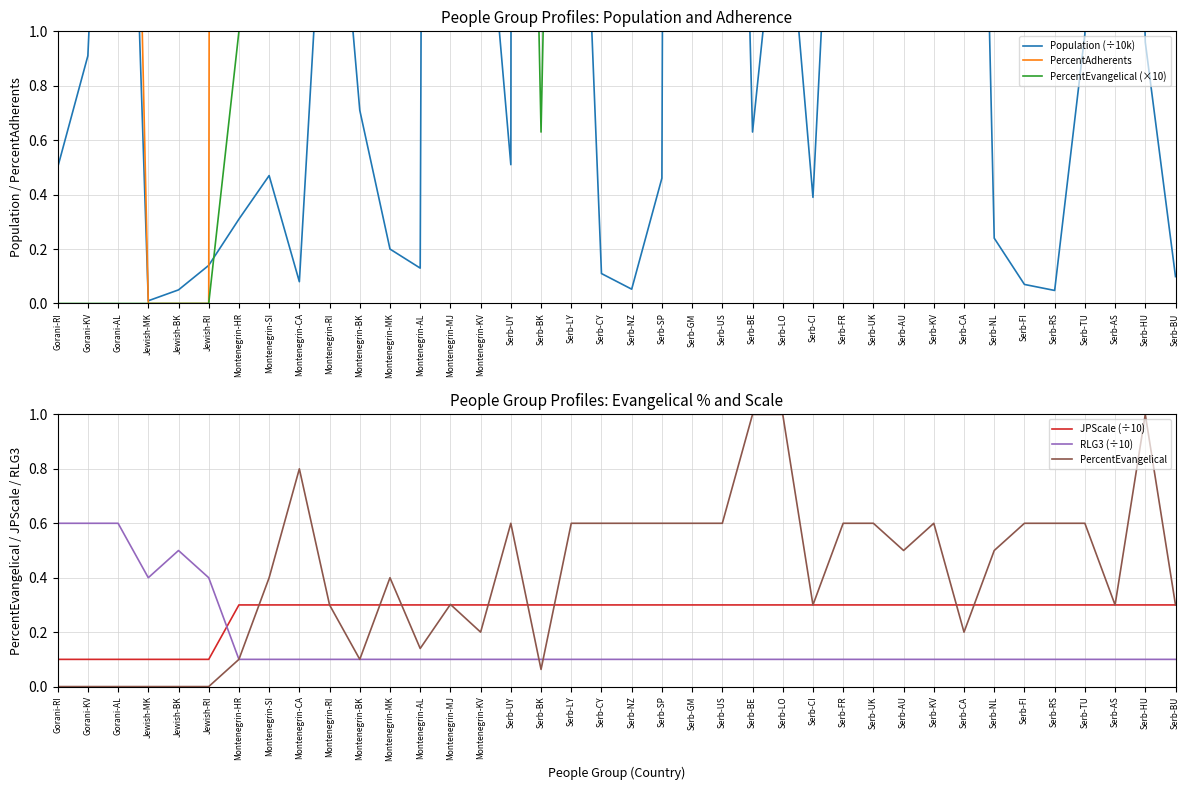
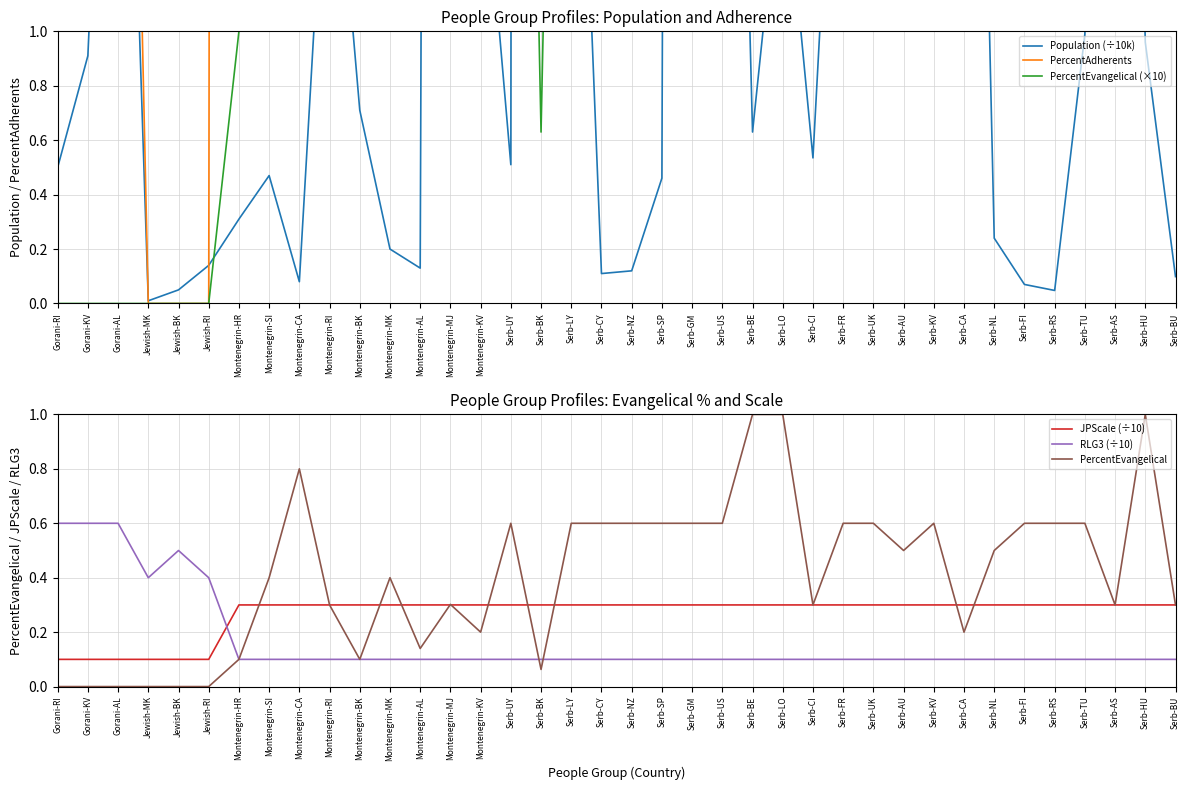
  {
    "People Group Profiles: Population and Adherence": {
      "Population (÷10k)": {
        "Gorani-RI": 0.50,
        "Gorani-KV": 0.91,
        "Jewish-MK": 0.01,
        "Jewish-BK": 0.05,
        "Jewish-RI": 0.14,
        "Montenegrin-HR": 0.31,
        "Montenegrin-SI": 0.47,
        "Montenegrin-CA": 0.08,
        "Montenegrin-BK": 0.71,
        "Montenegrin-MK": 0.20,
        "Montenegrin-AL": 0.13,
        "Serb-UY": 0.51,
        "Serb-CY": 0.11,
-       "Serb-NZ": 0.05,
+       "Serb-NZ": 0.12,
        "Serb-SP": 0.46,
        "Serb-BE": 0.63,
-       "Serb-CI": 0.39,
+       "Serb-CI": 0.53,
        "Serb-NL": 0.24,
        "Serb-FI": 0.07,
        "Serb-RS": 0.05,
        "Serb-TU": 0.99,
        "Serb-BU": 0.10
      },
      "PercentEvangelical (×10)": {
        "Gorani-RI": 0.00,
        "Gorani-KV": 0.00,
        "Gorani-AL": 0.00,
        "Montenegrin-HR": 1.00,
        "Montenegrin-BK": 1.00,
        "Serb-BK": 0.63
      }
    },
    "People Group Profiles: Evangelical % and Scale": {
      "JPScale (÷10)": {
        "Gorani-RI": 0.10,
        "Gorani-KV": 0.10,
        "Gorani-AL": 0.10,
        "Jewish-MK": 0.10,
        "Jewish-BK": 0.10,
        "Jewish-RI": 0.10,
        "Montenegrin-HR": 0.30,
        "Montenegrin-SI": 0.30,
        "Montenegrin-CA": 0.30,
        "Montenegrin-BK": 0.30,
        "Montenegrin-MK": 0.30,
        "Montenegrin-AL": 0.30,
        "Montenegrin-KV": 0.30,
        "Serb-UY": 0.30,
        "Serb-BK": 0.30,
        "Serb-LY": 0.30,
        "Serb-CY": 0.30,
        "Serb-NZ": 0.30,
        "Serb-SP": 0.30,
        "Serb-GM": 0.30,
        "Serb-US": 0.30,
        "Serb-BE": 0.30,
        "Serb-LO": 0.30,
        "Serb-FR": 0.30,
        "Serb-UK": 0.30,
        "Serb-AU": 0.30,
        "Serb-KV": 0.30,
        "Serb-CA": 0.30,
        "Serb-NL": 0.30,
        "Serb-FI": 0.30,
        "Serb-RS": 0.30,
        "Serb-TU": 0.30,
        "Serb-HU": 0.30
      },
      "RLG3 (÷10)": {
        "Gorani-RI": 0.60,
        "Gorani-KV": 0.60,
        "Gorani-AL": 0.60,
        "Jewish-MK": 0.40,
        "Jewish-BK": 0.50,
        "Jewish-RI": 0.40,
        "Montenegrin-SI": 0.10,
        "Montenegrin-CA": 0.10,
        "Montenegrin-RI": 0.10,
        "Montenegrin-MK": 0.10,
        "Montenegrin-AL": 0.10,
        "Montenegrin-MJ": 0.10,
        "Montenegrin-KV": 0.10,
        "Serb-UY": 0.10,
        "Serb-BK": 0.10,
        "Serb-LY": 0.10,
        "Serb-CY": 0.10,
        "Serb-NZ": 0.10,
        "Serb-SP": 0.10,
        "Serb-GM": 0.10,
        "Serb-US": 0.10,
        "Serb-BE": 0.10,
        "Serb-LO": 0.10,
        "Serb-CI": 0.10,
        "Serb-FR": 0.10,
        "Serb-UK": 0.10,
        "Serb-AU": 0.10,
        "Serb-KV": 0.10,
        "Serb-CA": 0.10,
        "Serb-NL": 0.10,
        "Serb-FI": 0.10,
        "Serb-RS": 0.10,
        "Serb-TU": 0.10,
        "Serb-AS": 0.10,
        "Serb-HU": 0.10,
        "Serb-BU": 0.10
      },
      "PercentEvangelical": {
        "Gorani-RI": 0.00,
        "Gorani-KV": 0.00,
        "Gorani-AL": 0.00,
        "Jewish-MK": 0.00,
        "Jewish-BK": 0.00,
        "Jewish-RI": 0.00,
        "Montenegrin-SI": 0.40,
        "Montenegrin-CA": 0.80,
        "Montenegrin-MK": 0.40,
        "Montenegrin-AL": 0.14,
        "Montenegrin-KV": 0.20,
        "Serb-UY": 0.60,
        "Serb-BK": 0.06,
        "Serb-LY": 0.60,
        "Serb-CY": 0.60,
        "Serb-NZ": 0.60,
        "Serb-SP": 0.60,
        "Serb-GM": 0.60,
        "Serb-US": 0.60,
        "Serb-BE": 1.00,
        "Serb-LO": 1.00,
        "Serb-FR": 0.60,
        "Serb-UK": 0.60,
        "Serb-AU": 0.50,
        "Serb-KV": 0.60,
        "Serb-CA": 0.20,
        "Serb-NL": 0.50,
        "Serb-FI": 0.60,
        "Serb-RS": 0.60,
        "Serb-TU": 0.60,
        "Serb-HU": 1.00
      }
    }
  }
